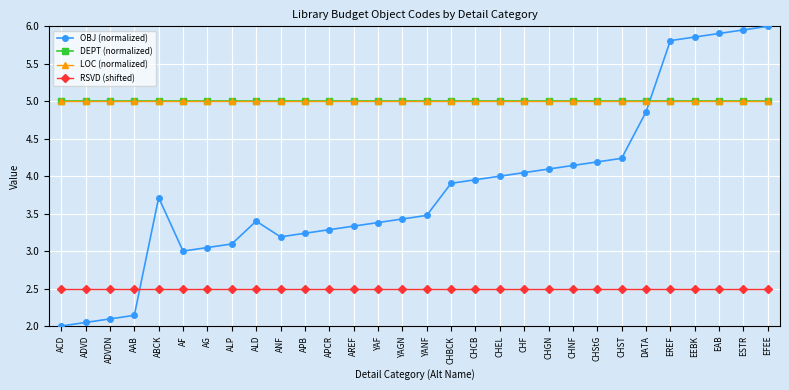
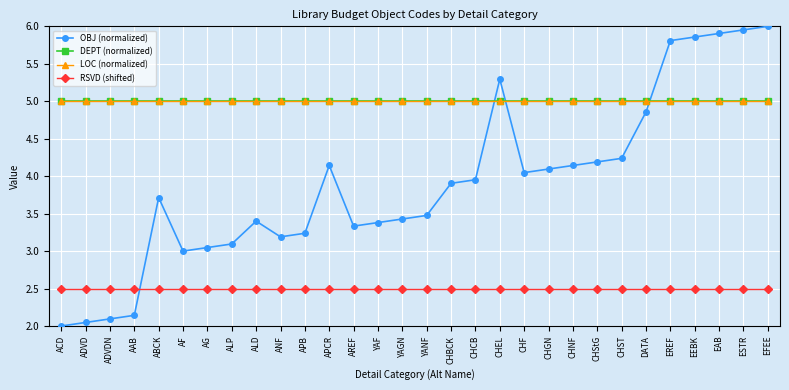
  {
    "OBJ (normalized)": {
      "ACD": 2.0,
      "ADVD": 2.0,
      "ADVDN": 2.1,
      "AAB": 2.1,
      "ABCK": 3.7,
      "AF": 3.0,
      "AG": 3.0,
      "ALP": 3.1,
      "ALD": 3.4,
      "ANF": 3.2,
      "APB": 3.2,
-     "APCR": 3.3,
+     "APCR": 4.1,
      "AREF": 3.3,
      "YAF": 3.4,
      "YAGN": 3.4,
      "YANF": 3.5,
      "CHBCK": 3.9,
      "CHCB": 4.0,
-     "CHEL": 4.0,
+     "CHEL": 5.3,
      "CHF": 4.0,
      "CHGN": 4.1,
      "CHNF": 4.1,
      "CHStG": 4.2,
      "CHST": 4.2,
      "DATA": 4.9,
      "EREF": 5.8,
      "EEBK": 5.9,
      "EAB": 5.9,
      "ESTR": 6.0,
      "EFEE": 6.0
    },
    "LOC (normalized)": {
      "ACD": 5.0,
      "ADVD": 5.0,
      "ADVDN": 5.0,
      "AAB": 5.0,
      "ABCK": 5.0,
      "AF": 5.0,
      "AG": 5.0,
      "ALP": 5.0,
      "ALD": 5.0,
      "ANF": 5.0,
      "APB": 5.0,
      "APCR": 5.0,
      "AREF": 5.0,
      "YAF": 5.0,
      "YAGN": 5.0,
      "YANF": 5.0,
      "CHBCK": 5.0,
      "CHCB": 5.0,
      "CHEL": 5.0,
      "CHF": 5.0,
      "CHGN": 5.0,
      "CHNF": 5.0,
      "CHStG": 5.0,
      "CHST": 5.0,
      "DATA": 5.0,
      "EREF": 5.0,
      "EEBK": 5.0,
      "EAB": 5.0,
      "ESTR": 5.0,
      "EFEE": 5.0
    },
    "RSVD (shifted)": {
      "ACD": 2.5,
      "ADVD": 2.5,
      "ADVDN": 2.5,
      "AAB": 2.5,
      "ABCK": 2.5,
      "AF": 2.5,
      "AG": 2.5,
      "ALP": 2.5,
      "ALD": 2.5,
      "ANF": 2.5,
      "APB": 2.5,
      "APCR": 2.5,
      "AREF": 2.5,
      "YAF": 2.5,
      "YAGN": 2.5,
      "YANF": 2.5,
      "CHBCK": 2.5,
      "CHCB": 2.5,
      "CHEL": 2.5,
      "CHF": 2.5,
      "CHGN": 2.5,
      "CHNF": 2.5,
      "CHStG": 2.5,
      "CHST": 2.5,
      "DATA": 2.5,
      "EREF": 2.5,
      "EEBK": 2.5,
      "EAB": 2.5,
      "ESTR": 2.5,
      "EFEE": 2.5
    }
  }
